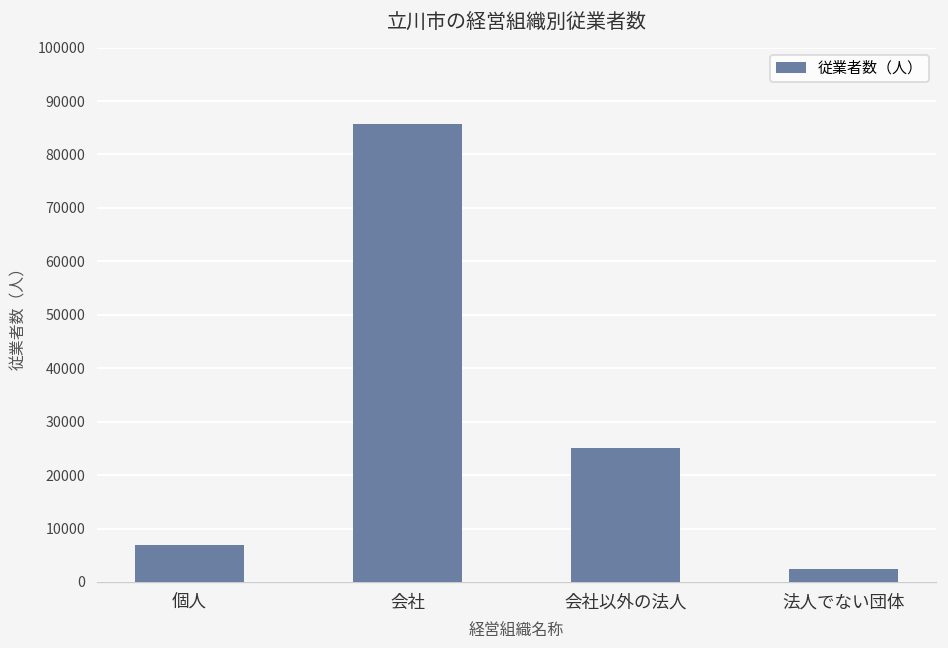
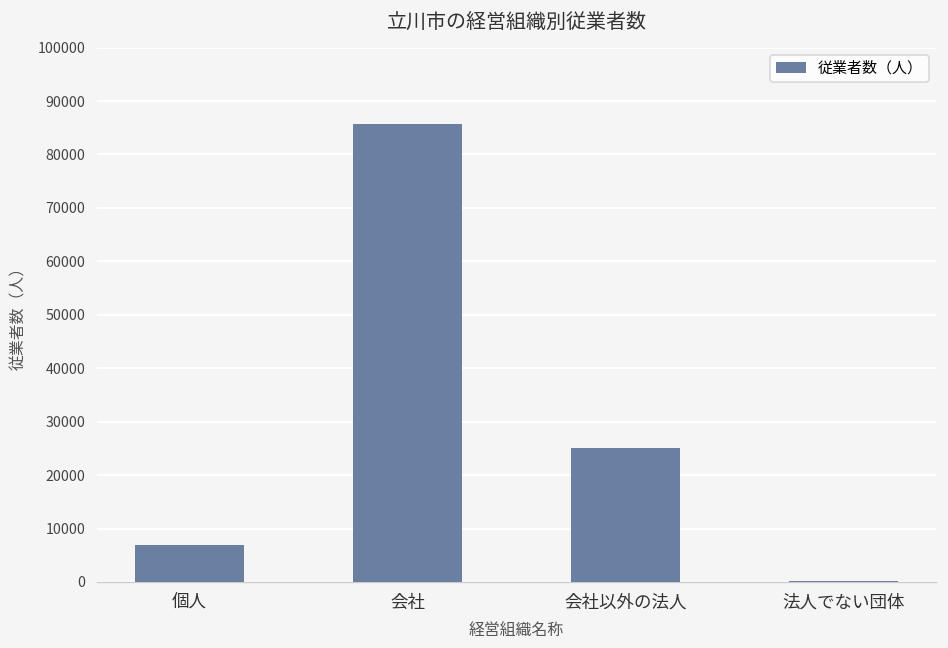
  {
    "個人": 7000,
    "会社": 86000,
    "会社以外の法人": 25000,
-   "法人でない団体": 2000
+   "法人でない団体": 0
  }
